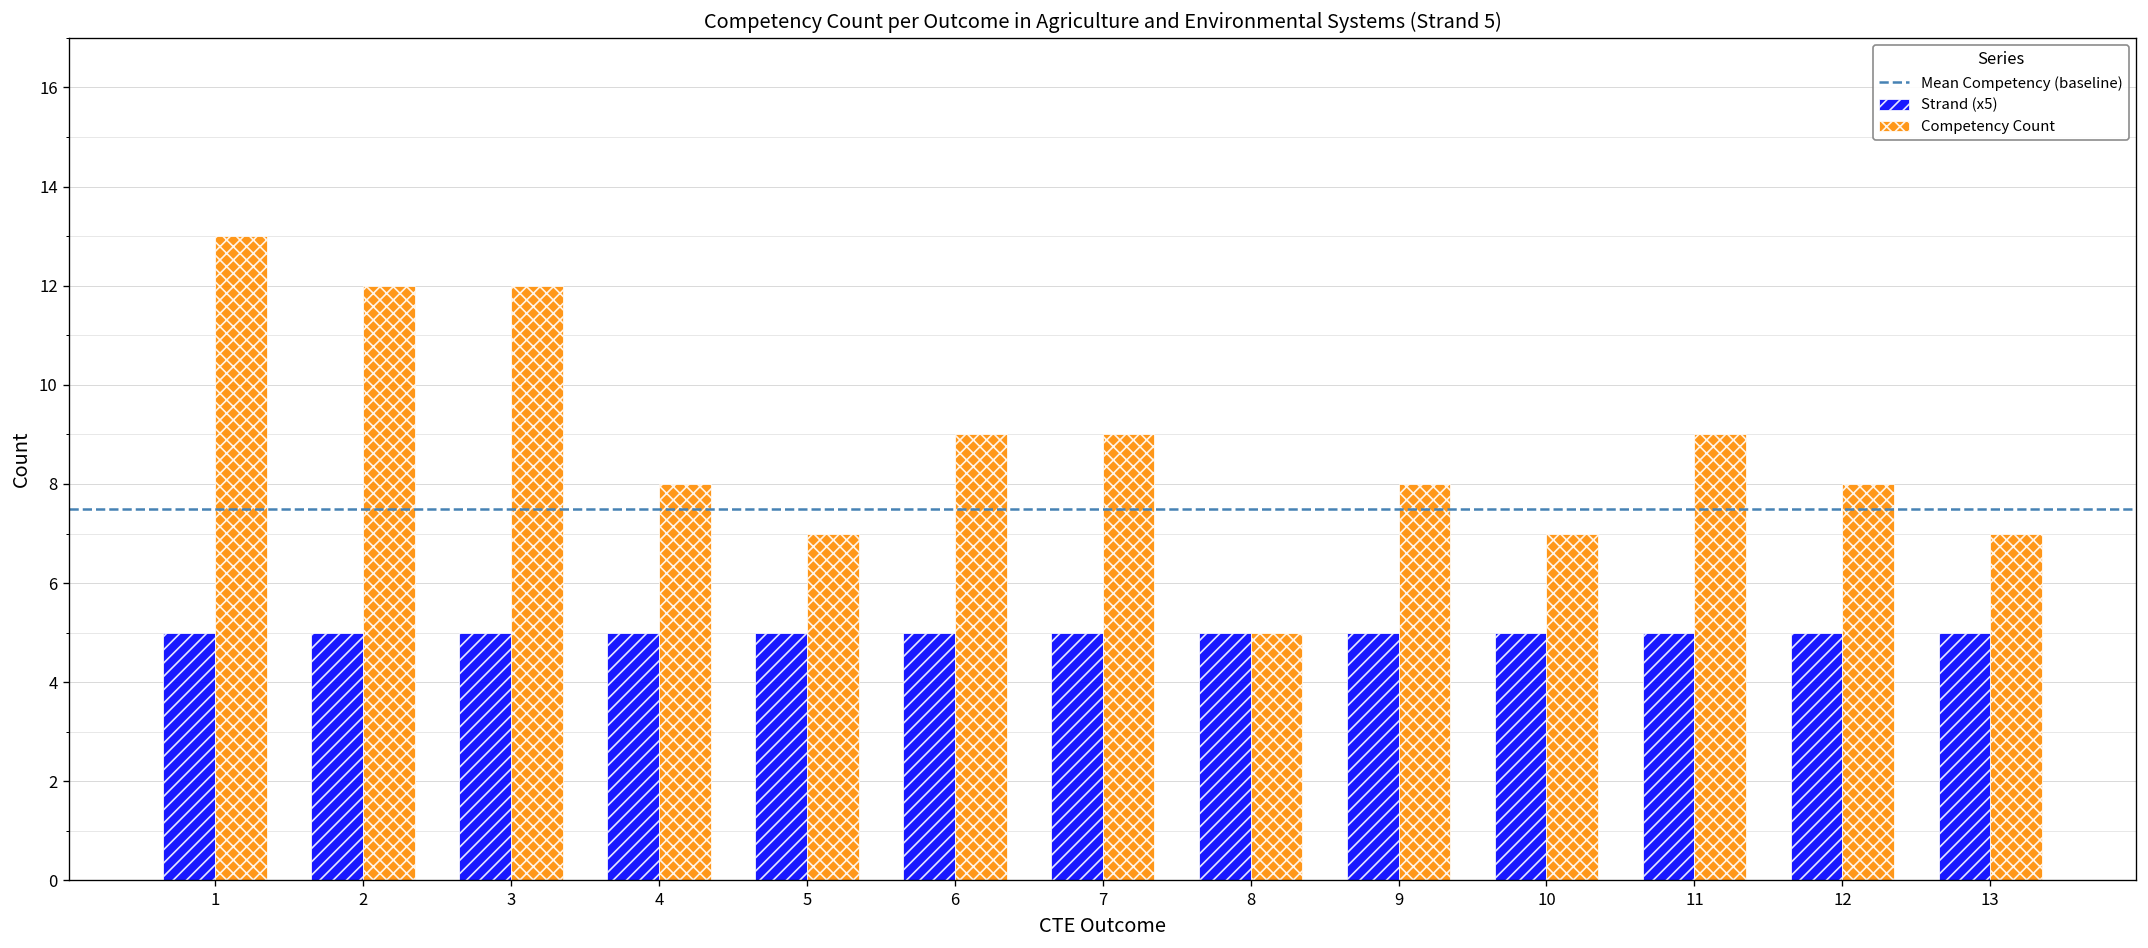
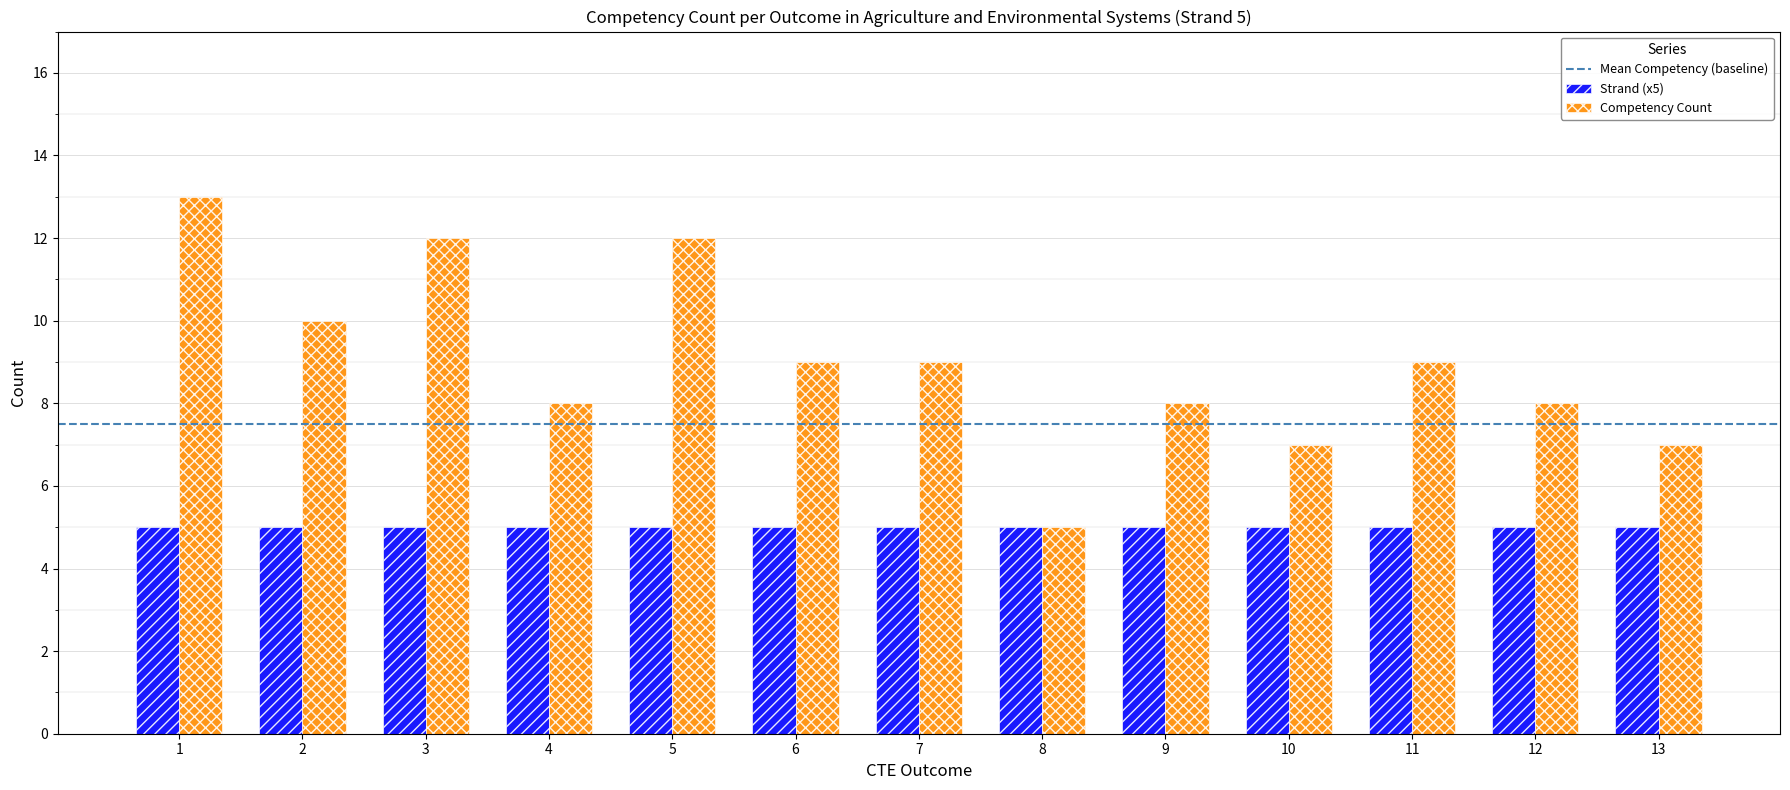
  {
    "Strand (x5)": {
      "1": 5,
      "2": 5,
      "3": 5,
      "4": 5,
      "5": 5,
      "6": 5,
      "7": 5,
      "8": 5,
      "9": 5,
      "10": 5,
      "11": 5,
      "12": 5,
      "13": 5
    },
    "Competency Count": {
      "1": 13,
-     "2": 12,
+     "2": 10,
      "3": 12,
      "4": 8,
-     "5": 7,
+     "5": 12,
      "6": 9,
      "7": 9,
      "8": 5,
      "9": 8,
      "10": 7,
      "11": 9,
      "12": 8,
      "13": 7
    }
  }
